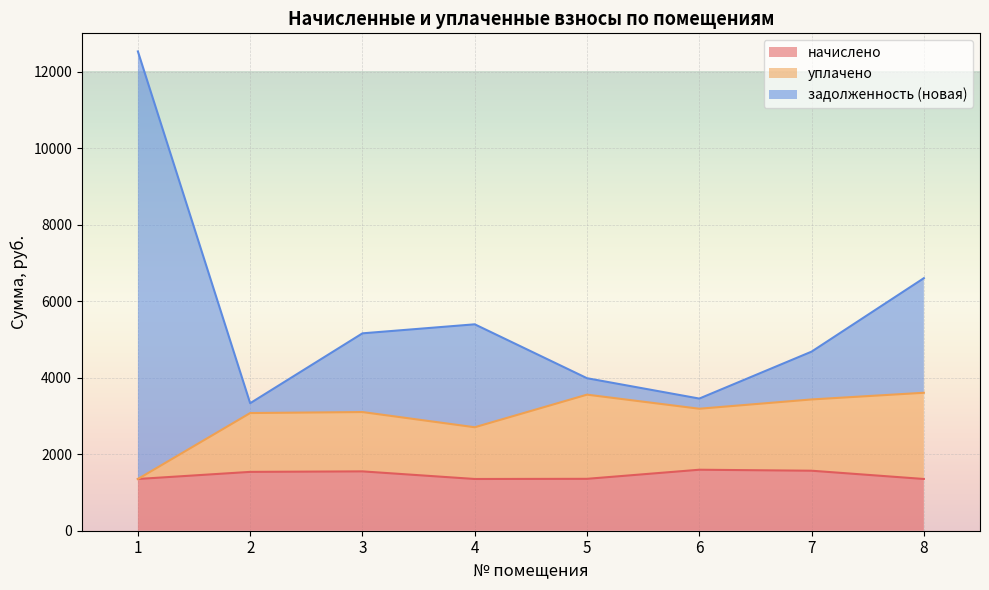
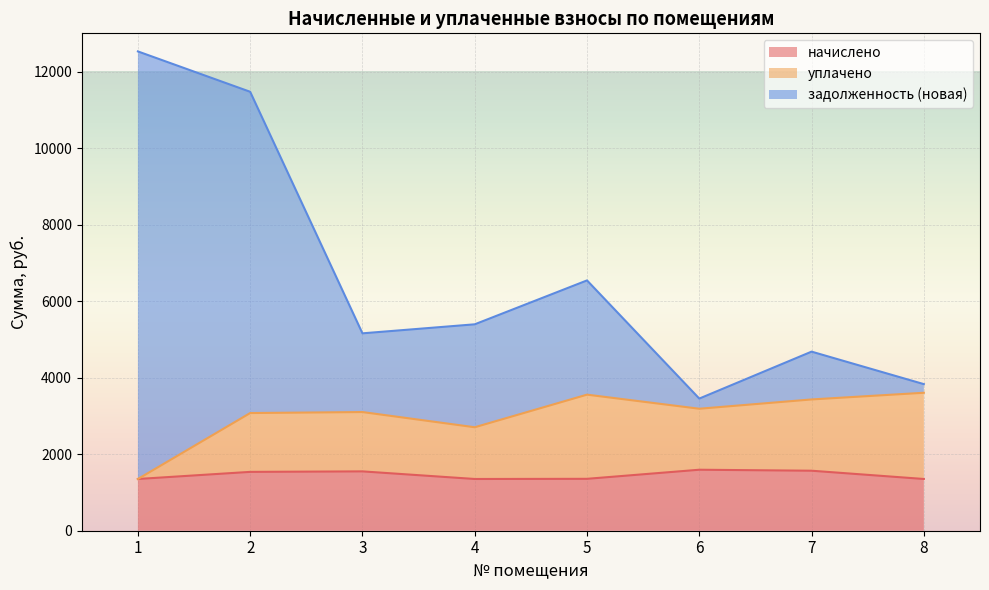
  {
    "задолженность (новая)": {
      "1": 11200,
-     "2": 300,
+     "2": 8400,
      "3": 2100,
      "4": 2700,
-     "5": 400,
+     "5": 3000,
      "6": 300,
      "7": 1200,
-     "8": 3000
+     "8": 200
    }
  }
